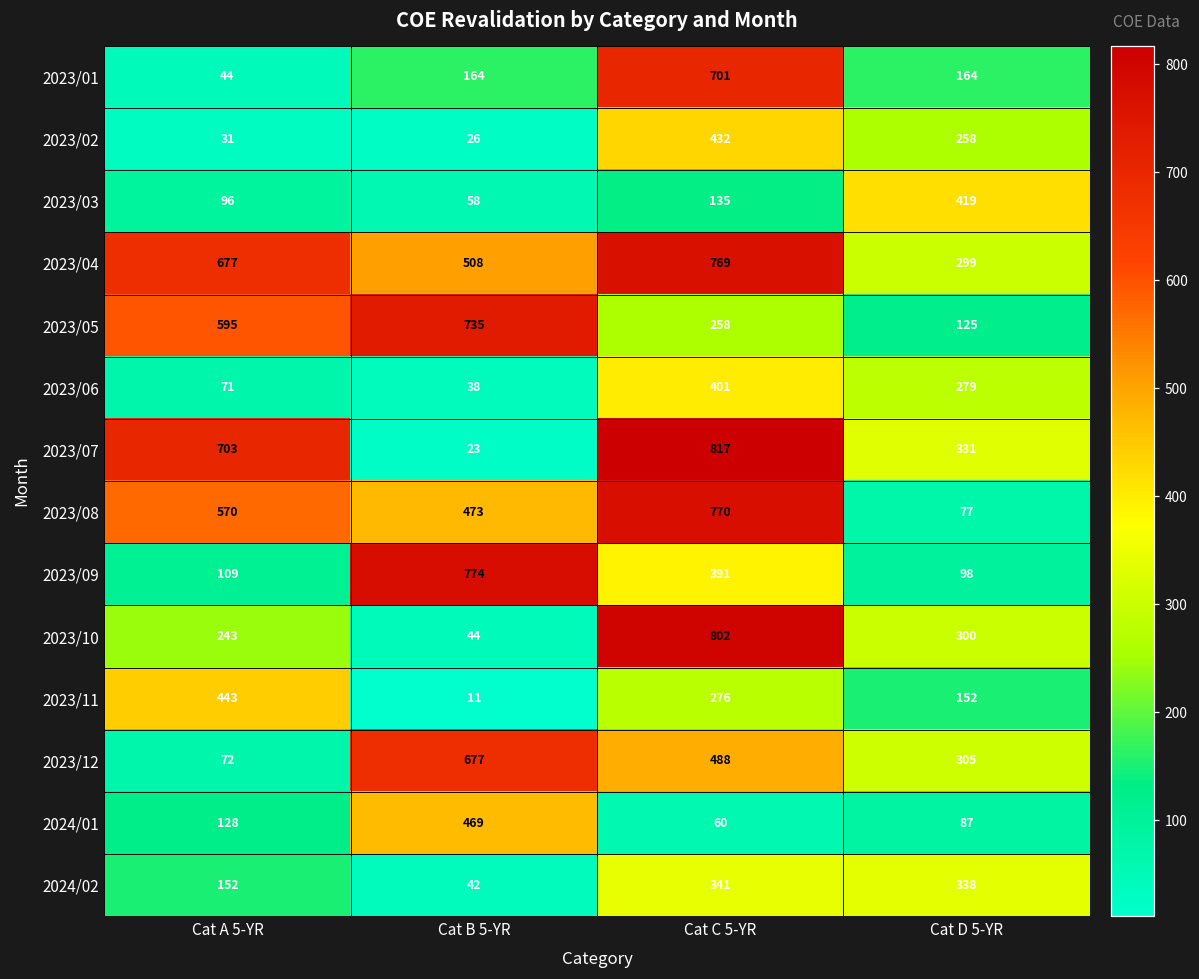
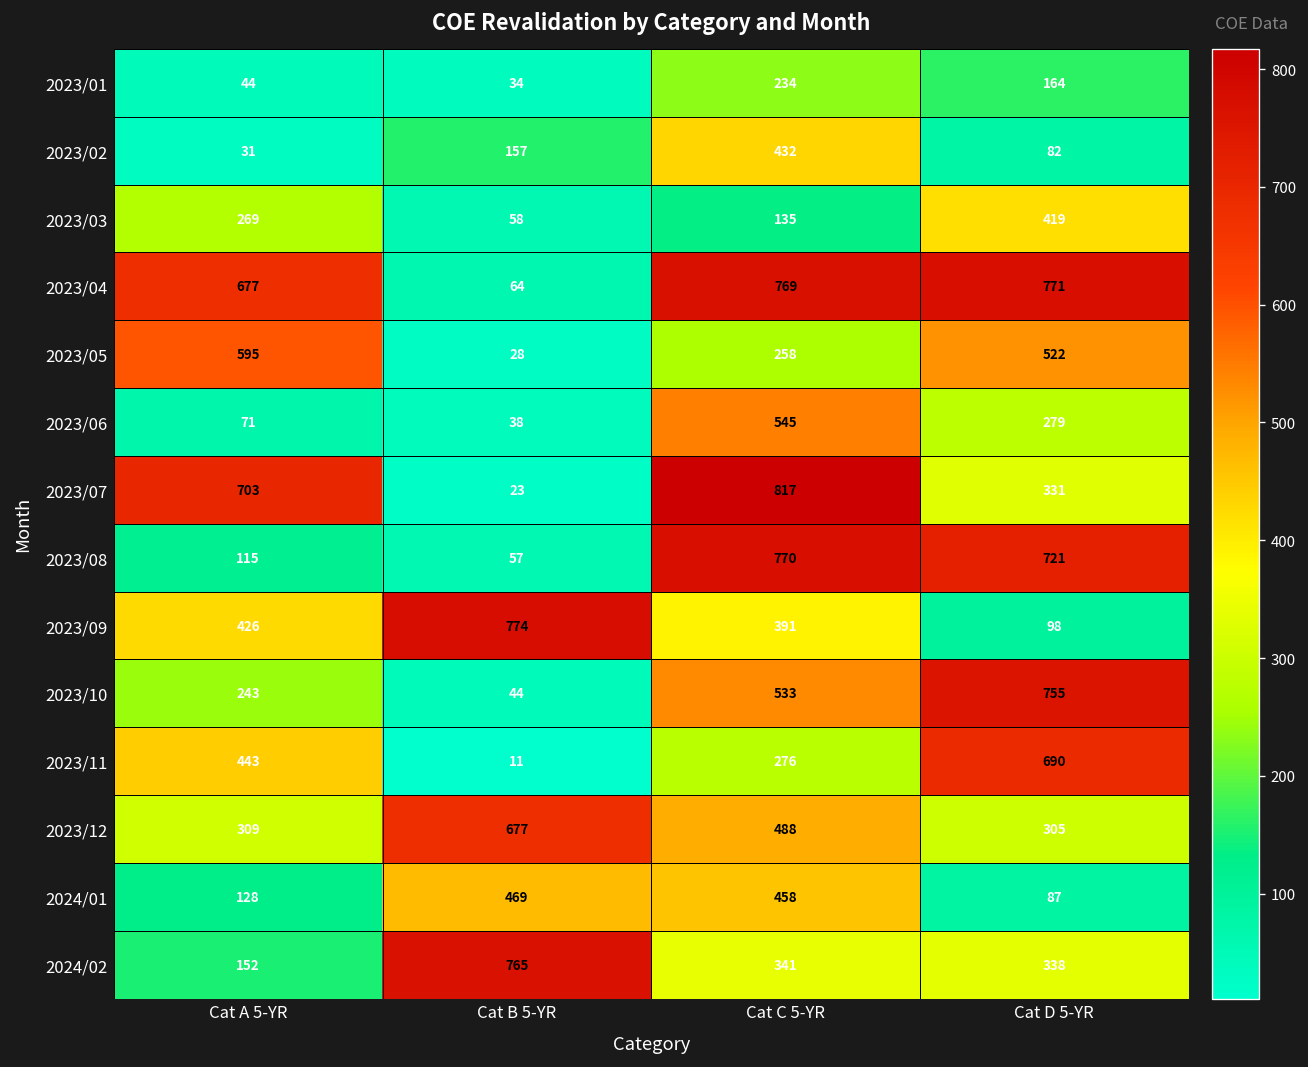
  {
    "2023/01": {
      "Cat A 5-YR": 44,
-     "Cat B 5-YR": 164,
-     "Cat C 5-YR": 701,
+     "Cat B 5-YR": 34,
+     "Cat C 5-YR": 234,
      "Cat D 5-YR": 164
    },
    "2023/02": {
      "Cat A 5-YR": 31,
-     "Cat B 5-YR": 26,
+     "Cat B 5-YR": 157,
      "Cat C 5-YR": 432,
-     "Cat D 5-YR": 258
+     "Cat D 5-YR": 82
    },
    "2023/03": {
-     "Cat A 5-YR": 96,
+     "Cat A 5-YR": 269,
      "Cat B 5-YR": 58,
      "Cat C 5-YR": 135,
      "Cat D 5-YR": 419
    },
    "2023/04": {
      "Cat A 5-YR": 677,
-     "Cat B 5-YR": 508,
+     "Cat B 5-YR": 64,
      "Cat C 5-YR": 769,
-     "Cat D 5-YR": 299
+     "Cat D 5-YR": 771
    },
    "2023/05": {
      "Cat A 5-YR": 595,
-     "Cat B 5-YR": 735,
+     "Cat B 5-YR": 28,
      "Cat C 5-YR": 258,
-     "Cat D 5-YR": 125
+     "Cat D 5-YR": 522
    },
    "2023/06": {
      "Cat A 5-YR": 71,
      "Cat B 5-YR": 38,
-     "Cat C 5-YR": 401,
+     "Cat C 5-YR": 545,
      "Cat D 5-YR": 279
    },
    "2023/07": {
      "Cat A 5-YR": 703,
      "Cat B 5-YR": 23,
      "Cat C 5-YR": 817,
      "Cat D 5-YR": 331
    },
    "2023/08": {
-     "Cat A 5-YR": 570,
-     "Cat B 5-YR": 473,
+     "Cat A 5-YR": 115,
+     "Cat B 5-YR": 57,
      "Cat C 5-YR": 770,
-     "Cat D 5-YR": 77
+     "Cat D 5-YR": 721
    },
    "2023/09": {
-     "Cat A 5-YR": 109,
+     "Cat A 5-YR": 426,
      "Cat B 5-YR": 774,
      "Cat C 5-YR": 391,
      "Cat D 5-YR": 98
    },
    "2023/10": {
      "Cat A 5-YR": 243,
      "Cat B 5-YR": 44,
-     "Cat C 5-YR": 802,
-     "Cat D 5-YR": 300
+     "Cat C 5-YR": 533,
+     "Cat D 5-YR": 755
    },
    "2023/11": {
      "Cat A 5-YR": 443,
      "Cat B 5-YR": 11,
      "Cat C 5-YR": 276,
-     "Cat D 5-YR": 152
+     "Cat D 5-YR": 690
    },
    "2023/12": {
-     "Cat A 5-YR": 72,
+     "Cat A 5-YR": 309,
      "Cat B 5-YR": 677,
      "Cat C 5-YR": 488,
      "Cat D 5-YR": 305
    },
    "2024/01": {
      "Cat A 5-YR": 128,
      "Cat B 5-YR": 469,
-     "Cat C 5-YR": 60,
+     "Cat C 5-YR": 458,
      "Cat D 5-YR": 87
    },
    "2024/02": {
      "Cat A 5-YR": 152,
-     "Cat B 5-YR": 42,
+     "Cat B 5-YR": 765,
      "Cat C 5-YR": 341,
      "Cat D 5-YR": 338
    }
  }
